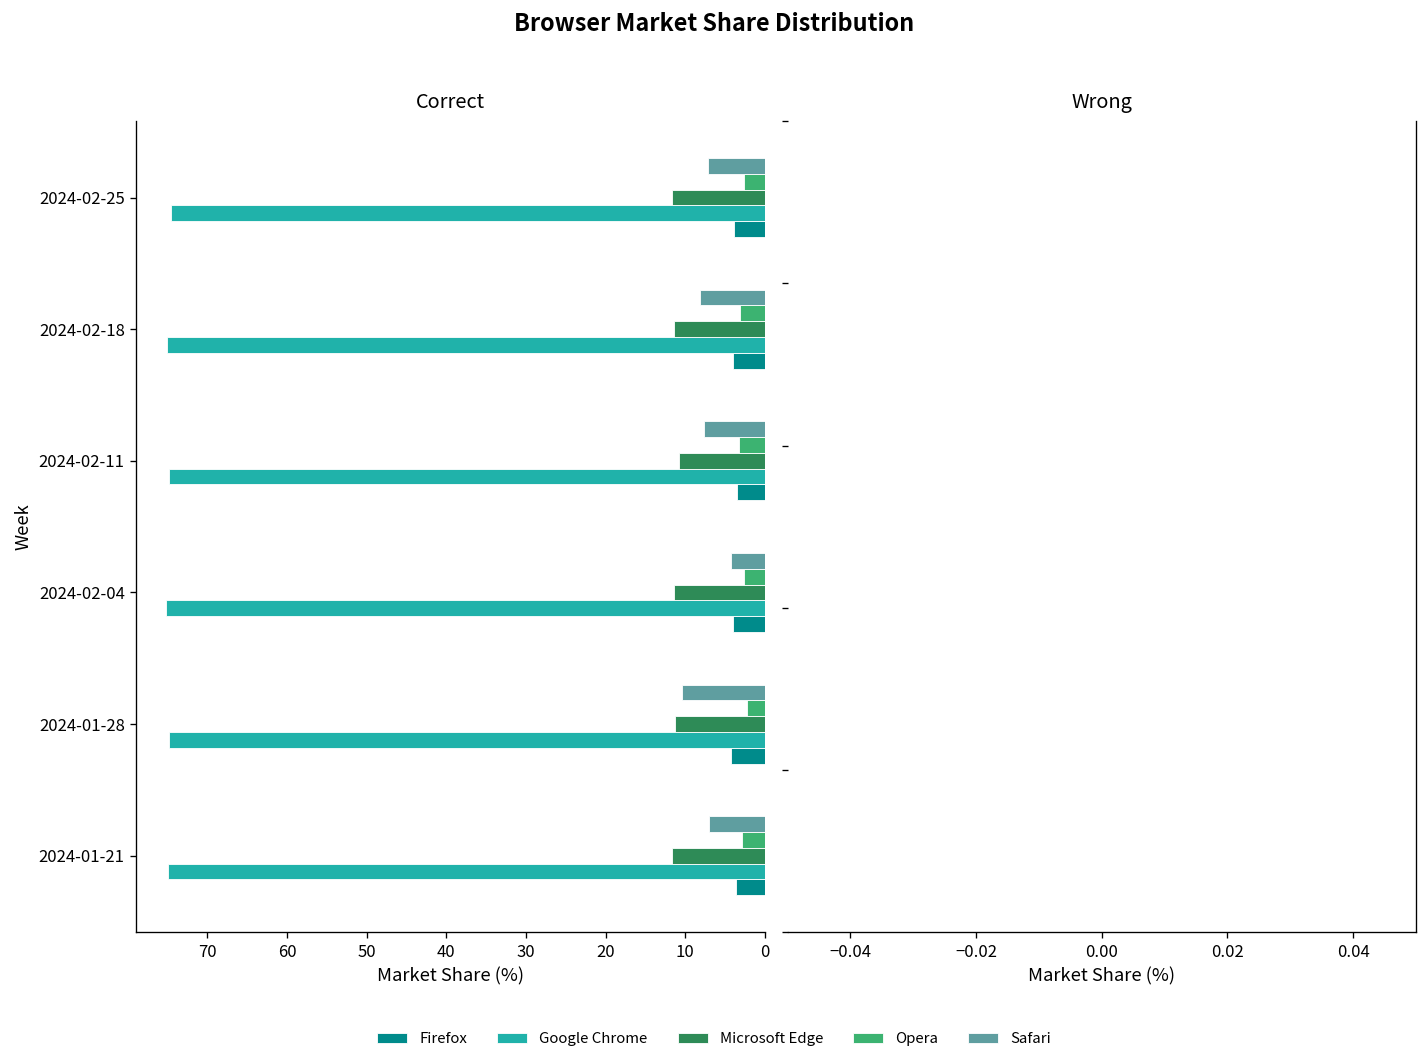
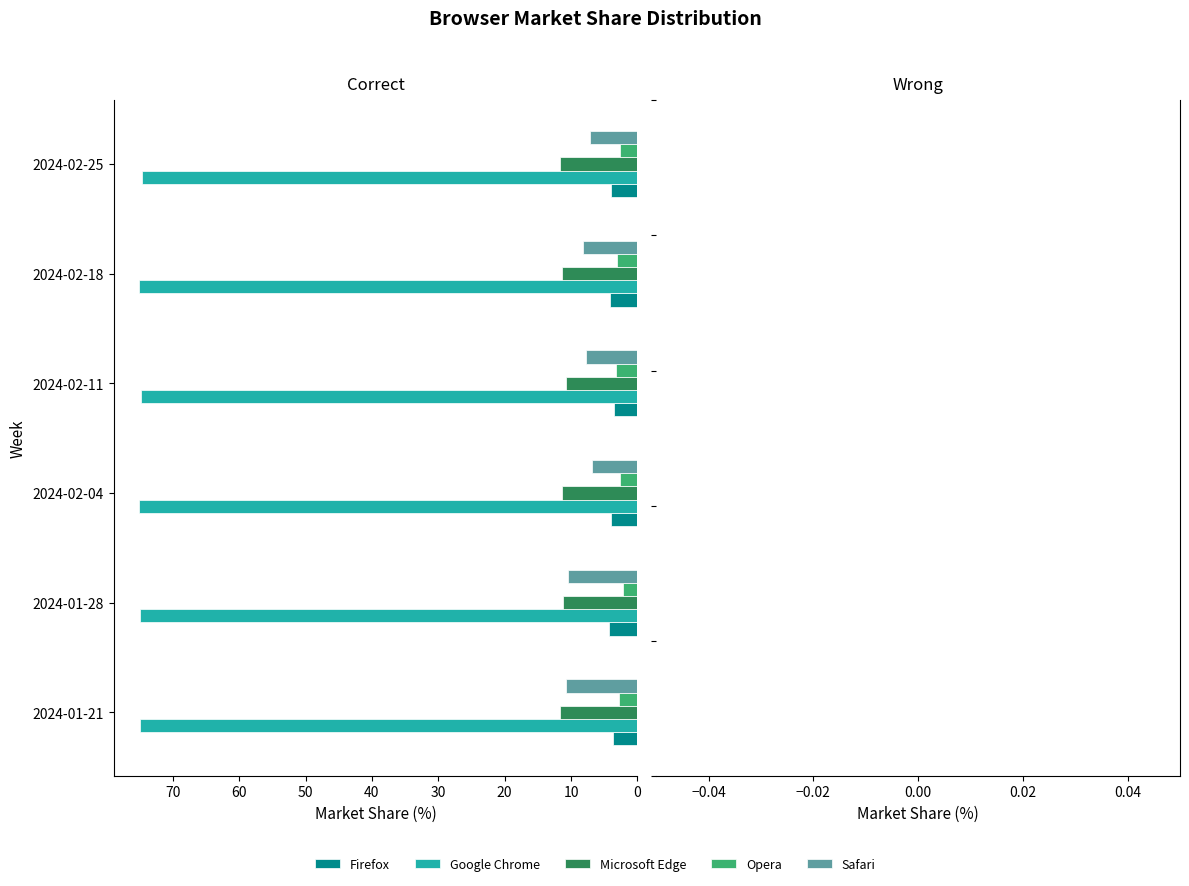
  {
    "Safari": {
      "2024-02-25": 7,
      "2024-02-18": 8,
      "2024-02-11": 8,
-     "2024-02-04": 4,
+     "2024-02-04": 7,
      "2024-01-28": 10,
-     "2024-01-21": 7
+     "2024-01-21": 11
    }
  }
